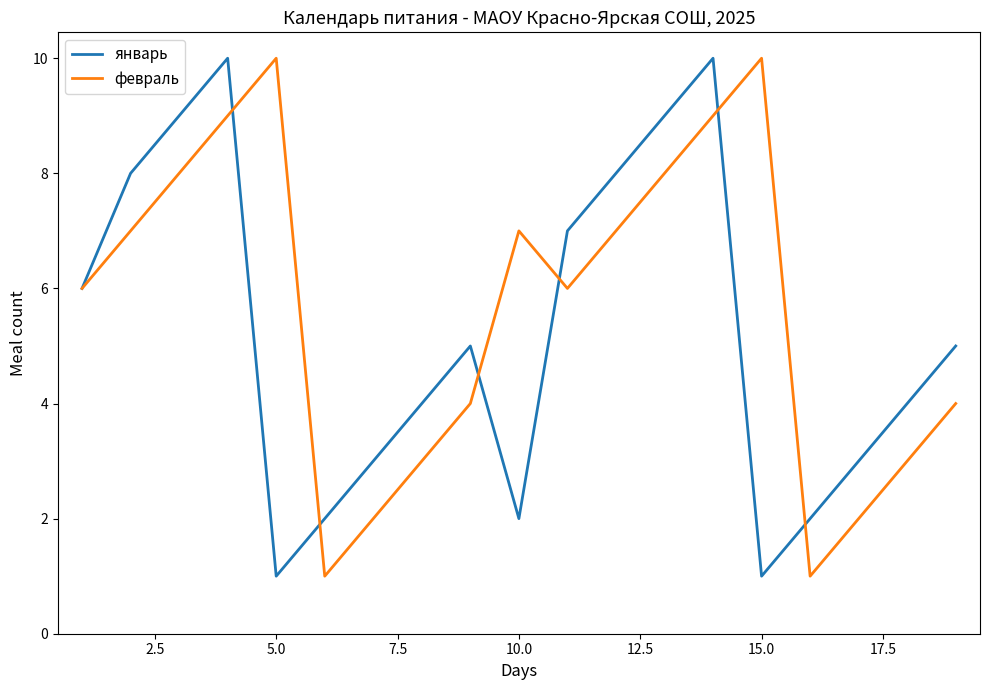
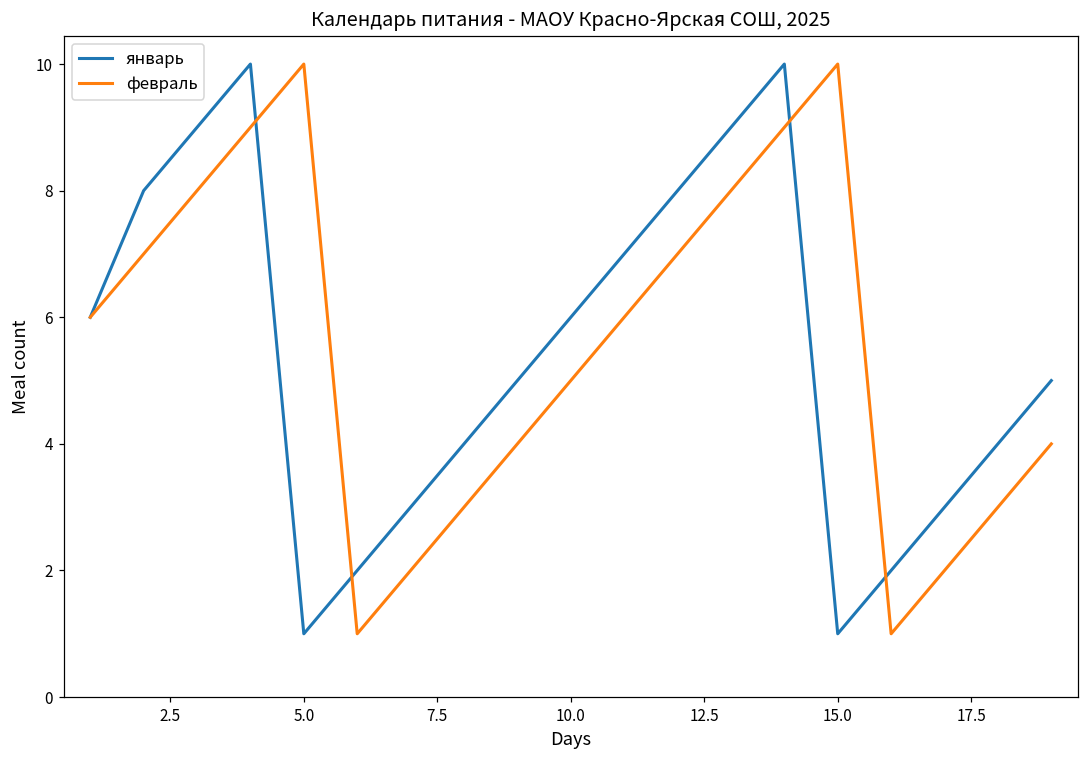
  {
    "январь": {
      "5.0": 1,
-     "10.0": 2,
+     "10.0": 6,
      "15.0": 1
    },
    "февраль": {
      "5.0": 10,
-     "10.0": 7,
+     "10.0": 5,
      "15.0": 10
    }
  }
